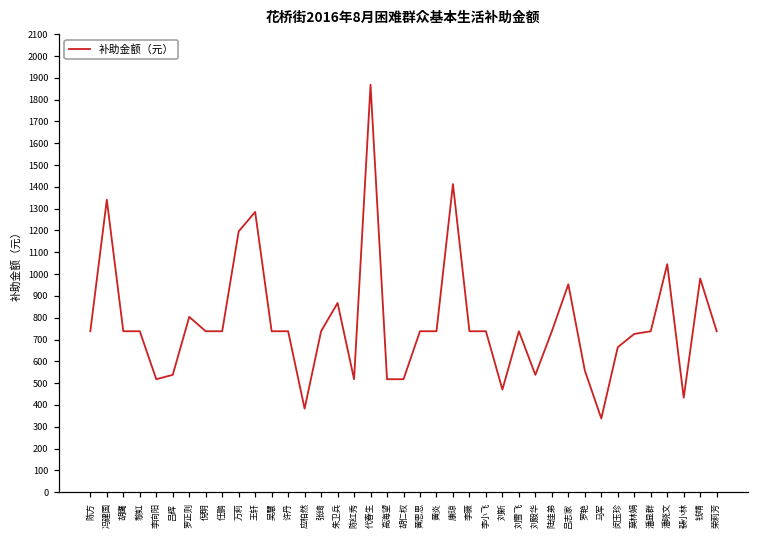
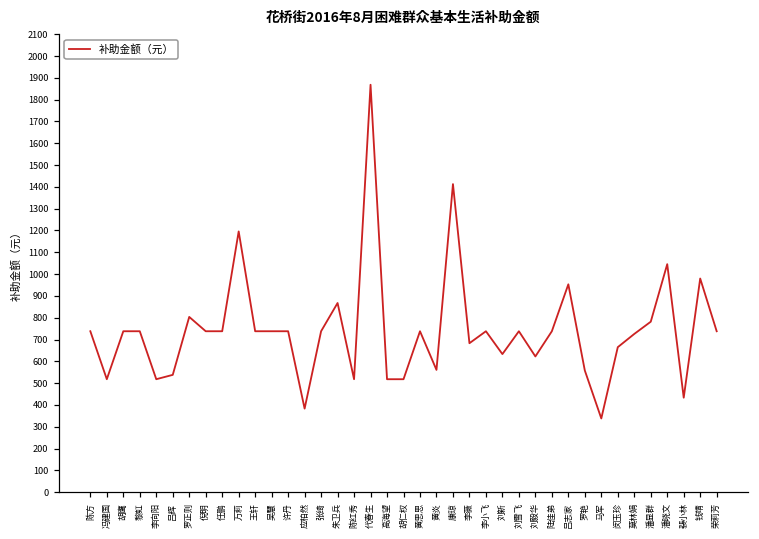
  {
    "陈方": 740,
-   "冯建国": 1340,
+   "冯建国": 520,
    "胡鹰": 740,
    "黎虹": 740,
    "李向阳": 520,
    "吕辉": 540,
    "罗正则": 800,
    "倪明": 740,
    "任鹏": 740,
    "万莉": 1200,
-   "王轩": 1280,
+   "王轩": 740,
    "吴慧": 740,
    "许丹": 740,
    "应柏然": 380,
    "张绮": 740,
    "朱卫兵": 870,
    "陈红秀": 520,
    "代春生": 1870,
    "高海望": 520,
    "胡仁权": 520,
    "黄思思": 740,
-   "黄炎": 740,
+   "黄炎": 560,
    "康琼": 1410,
-   "李薇": 740,
+   "李薇": 680,
    "李小飞": 740,
-   "刘新": 470,
+   "刘新": 630,
    "刘雪飞": 740,
-   "刘毅华": 540,
+   "刘毅华": 620,
    "陆佳弟": 740,
    "吕志家": 950,
    "罗艳": 560,
    "马军": 340,
    "闵玉珍": 660,
    "莫林娟": 730,
-   "潘显群": 740,
+   "潘显群": 780,
    "潘晓文": 1050,
    "裴小林": 430,
    "钱靖": 980,
    "荣莉芳": 740
  }
